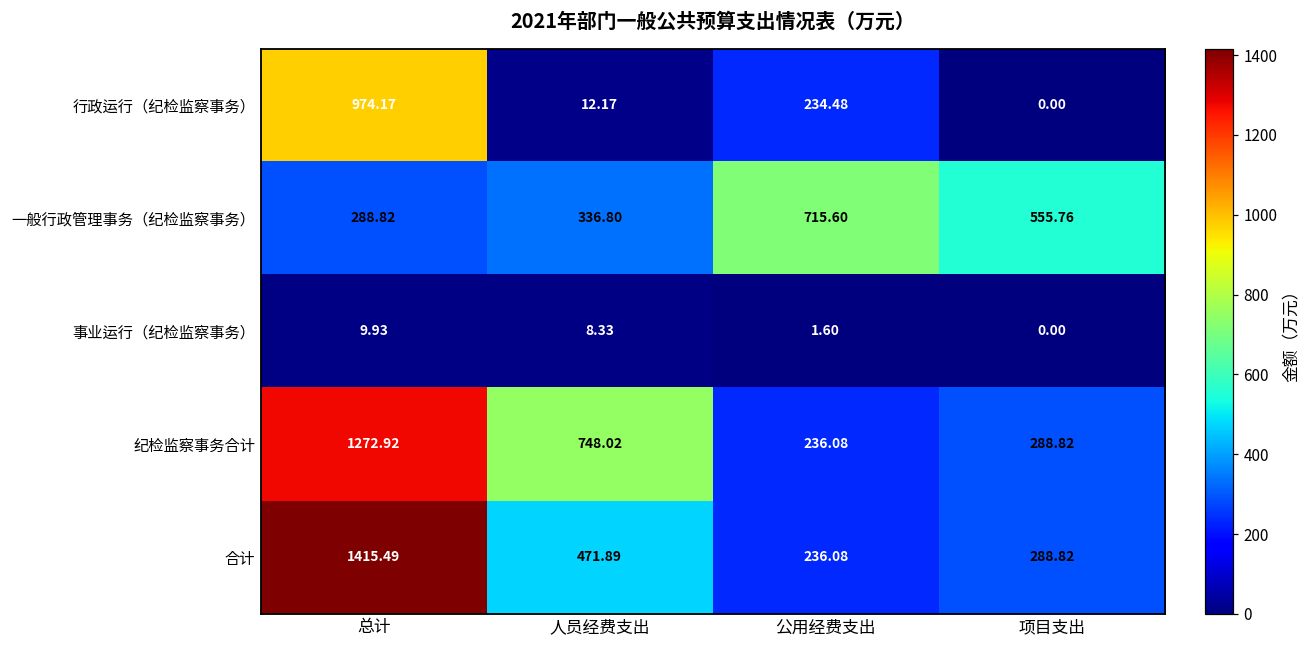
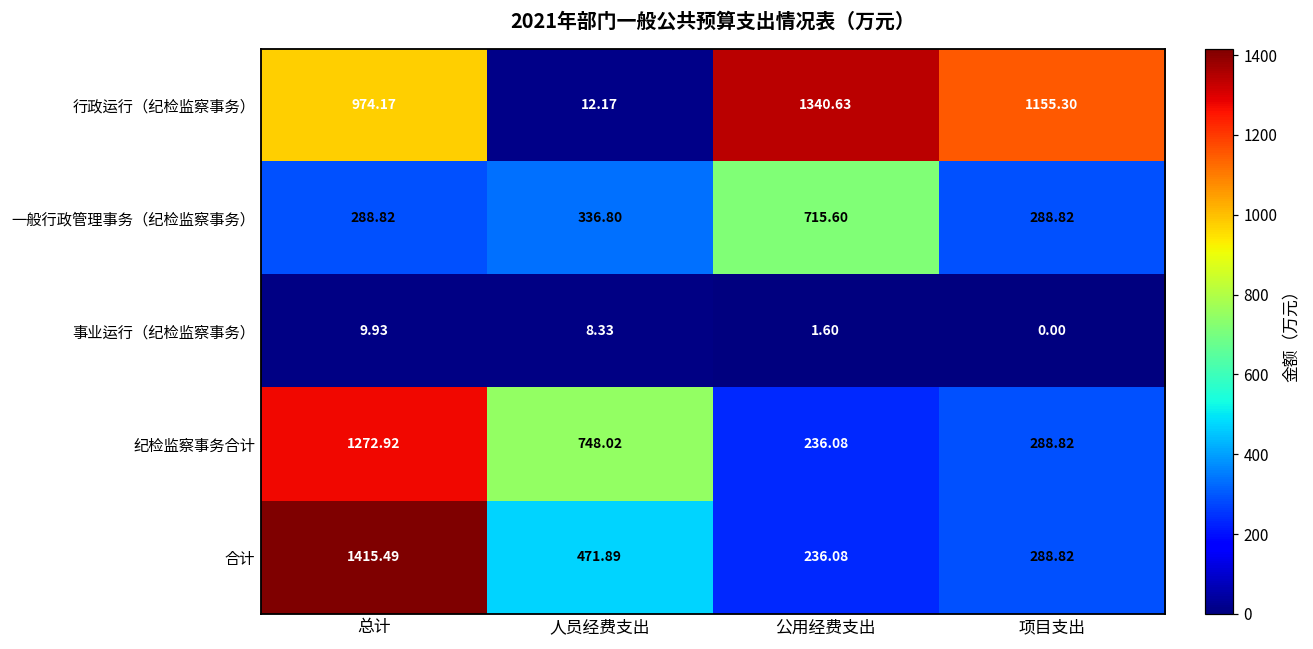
  {
    "行政运行（纪检监察事务）": {
      "总计": 974.17,
      "人员经费支出": 12.17,
-     "公用经费支出": 234.48,
-     "项目支出": 0.00
+     "公用经费支出": 1340.63,
+     "项目支出": 1155.30
    },
    "一般行政管理事务（纪检监察事务）": {
      "总计": 288.82,
      "人员经费支出": 336.80,
      "公用经费支出": 715.60,
-     "项目支出": 555.76
+     "项目支出": 288.82
    },
    "事业运行（纪检监察事务）": {
      "总计": 9.93,
      "人员经费支出": 8.33,
      "公用经费支出": 1.60,
      "项目支出": 0.00
    },
    "纪检监察事务合计": {
      "总计": 1272.92,
      "人员经费支出": 748.02,
      "公用经费支出": 236.08,
      "项目支出": 288.82
    },
    "合计": {
      "总计": 1415.49,
      "人员经费支出": 471.89,
      "公用经费支出": 236.08,
      "项目支出": 288.82
    }
  }
